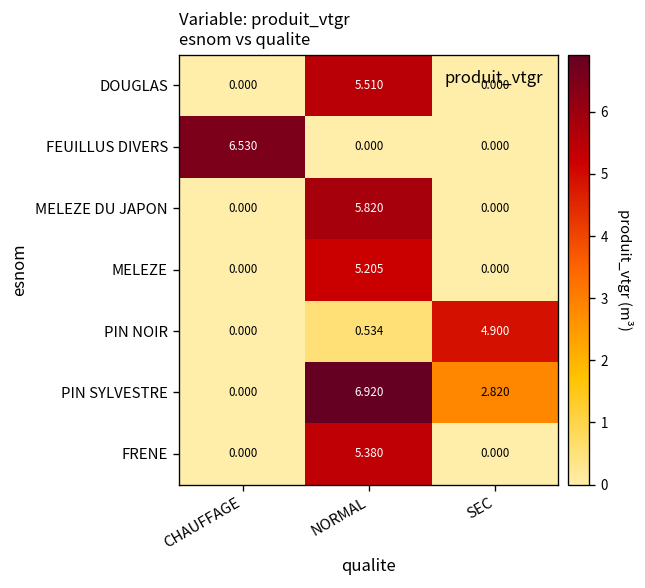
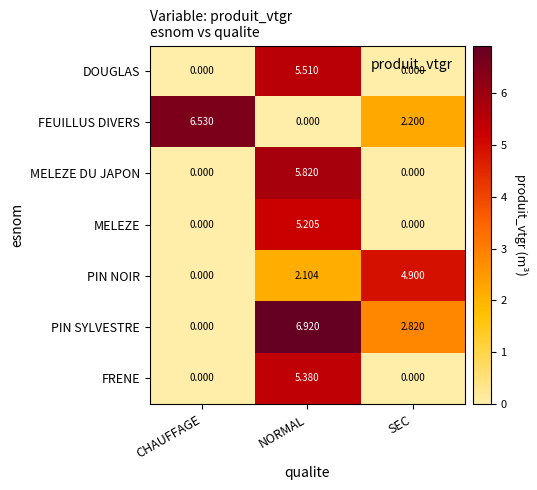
  {
    "DOUGLAS": {
      "CHAUFFAGE": 0.000,
      "NORMAL": 5.510,
      "SEC": 0.000
    },
    "FEUILLUS DIVERS": {
      "CHAUFFAGE": 6.530,
      "NORMAL": 0.000,
-     "SEC": 0.000
+     "SEC": 2.200
    },
    "MELEZE DU JAPON": {
      "CHAUFFAGE": 0.000,
      "NORMAL": 5.820,
      "SEC": 0.000
    },
    "MELEZE": {
      "CHAUFFAGE": 0.000,
      "NORMAL": 5.205,
      "SEC": 0.000
    },
    "PIN NOIR": {
      "CHAUFFAGE": 0.000,
-     "NORMAL": 0.534,
+     "NORMAL": 2.104,
      "SEC": 4.900
    },
    "PIN SYLVESTRE": {
      "CHAUFFAGE": 0.000,
      "NORMAL": 6.920,
      "SEC": 2.820
    },
    "FRENE": {
      "CHAUFFAGE": 0.000,
      "NORMAL": 5.380,
      "SEC": 0.000
    }
  }
